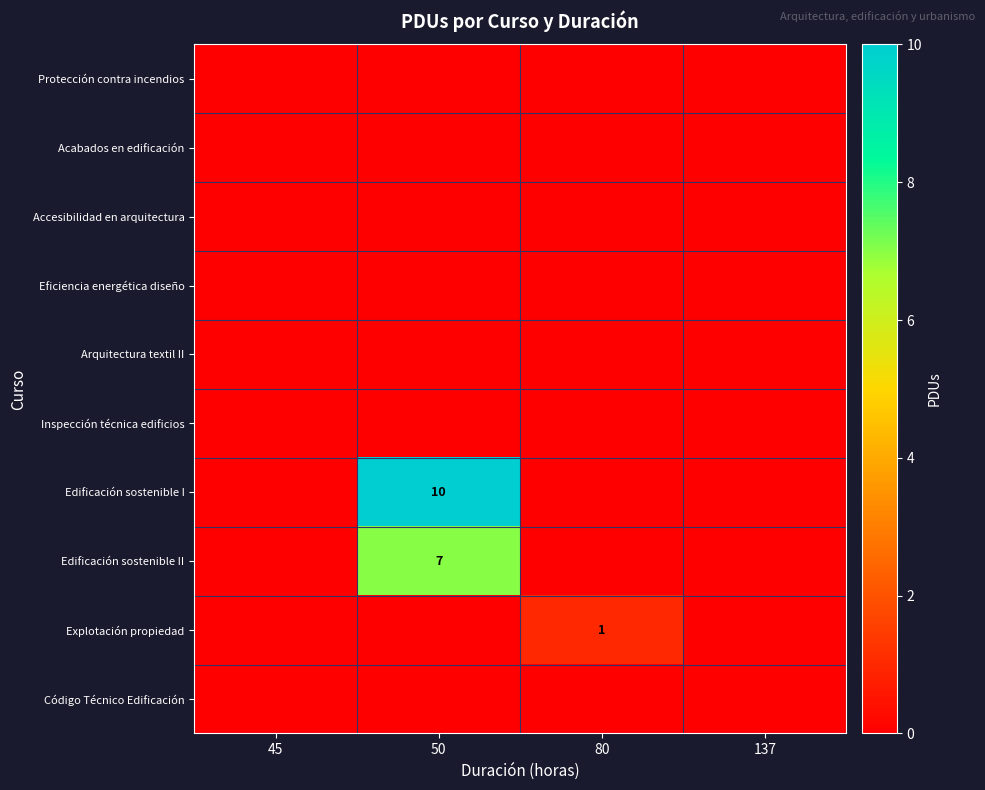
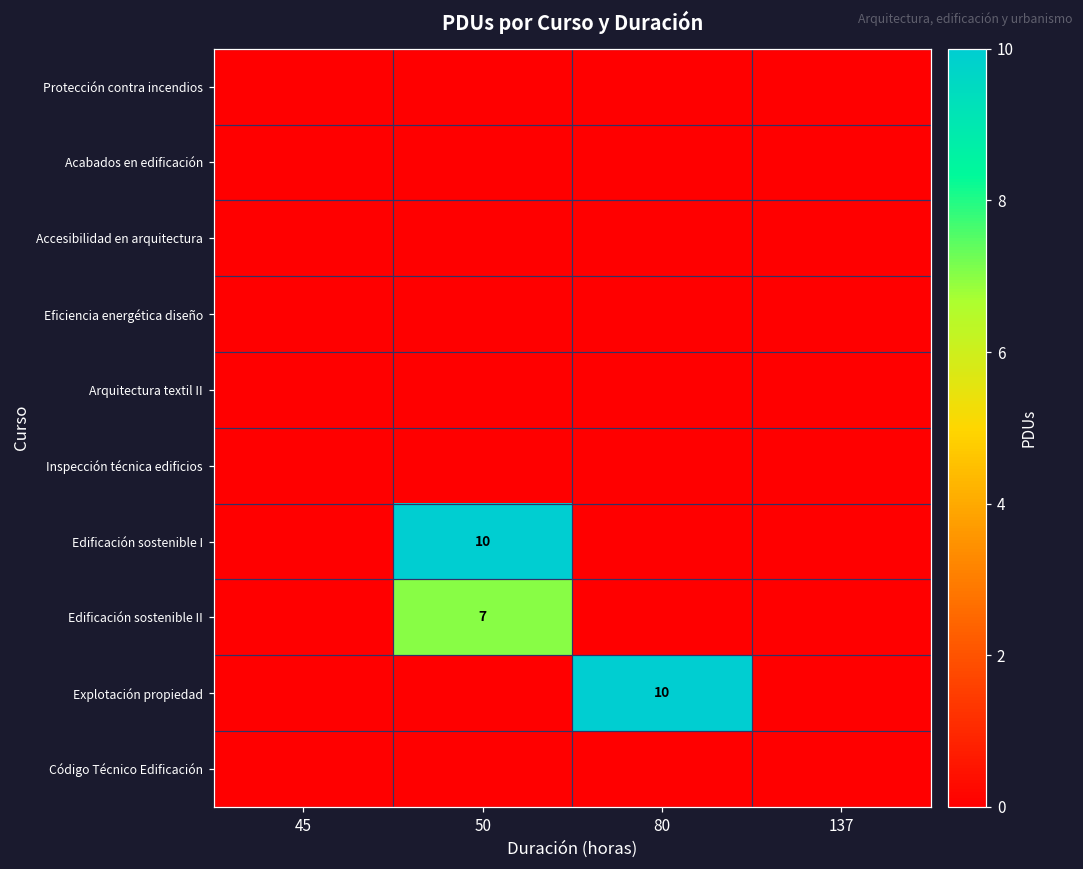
  {
    "Edificación sostenible I": {
      "50": 10
    },
    "Edificación sostenible II": {
      "50": 7
    },
    "Explotación propiedad": {
-     "80": 1
+     "80": 10
    }
  }
